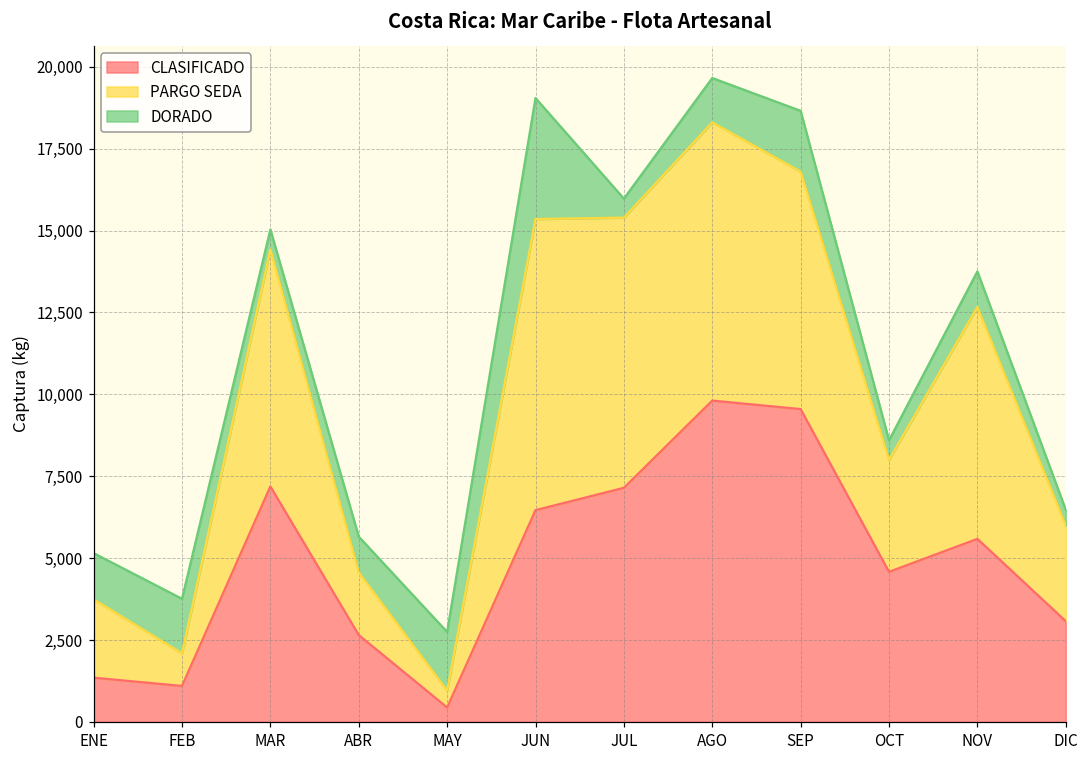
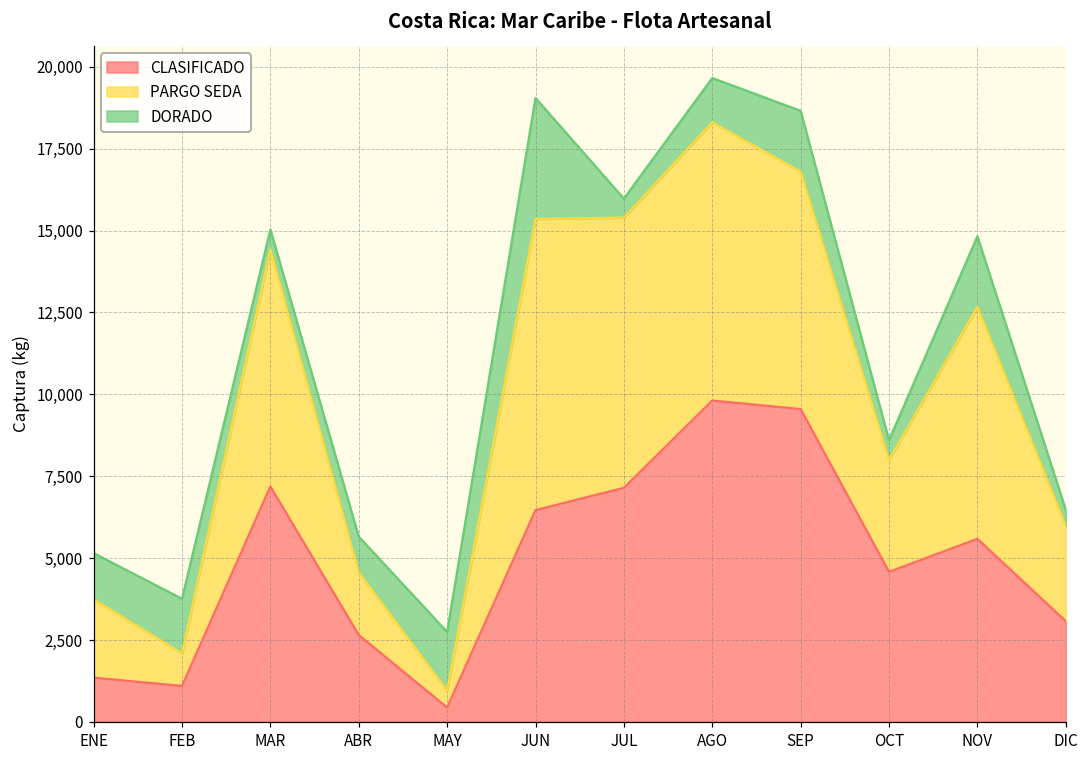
  {
    "CLASIFICADO": {
      "ENE": "1,300",
      "FEB": "1,100",
      "MAR": "7,200",
      "ABR": "2,700",
      "MAY": "400",
      "JUN": "6,500",
      "JUL": "7,100",
      "AGO": "9,800",
      "SEP": "9,600",
      "OCT": "4,600",
      "NOV": "5,600",
      "DIC": "3,100"
    },
    "PARGO SEDA": {
      "ENE": "2,400",
      "FEB": "1,000",
      "MAR": "7,200",
      "ABR": "1,900",
      "MAY": "500",
      "JUN": "8,900",
      "JUL": "8,200",
      "AGO": "8,500",
      "SEP": "7,200",
      "OCT": "3,400",
      "NOV": "7,100",
      "DIC": "2,900"
    },
    "DORADO": {
      "ENE": "1,400",
      "FEB": "1,700",
      "MAR": "600",
      "ABR": "1,100",
      "MAY": "1,800",
      "JUN": "3,700",
      "JUL": "600",
      "AGO": "1,400",
      "SEP": "1,900",
      "OCT": "600",
-     "NOV": "1,100",
+     "NOV": "2,200",
      "DIC": "500"
    }
  }
